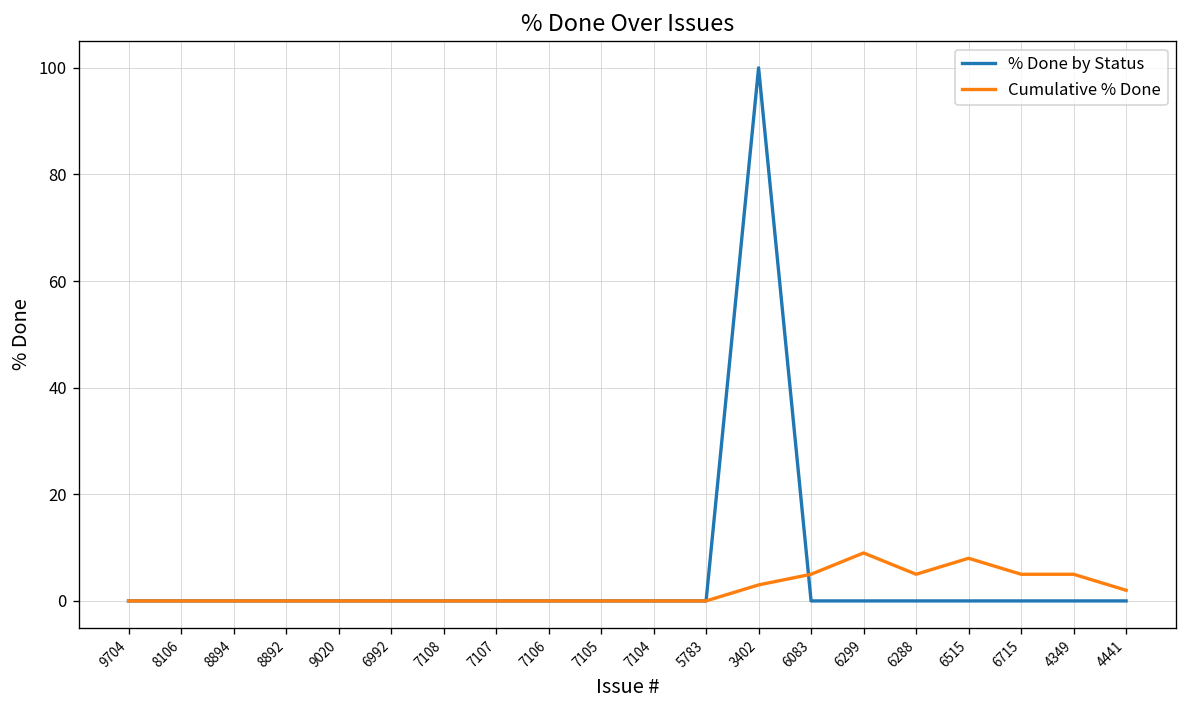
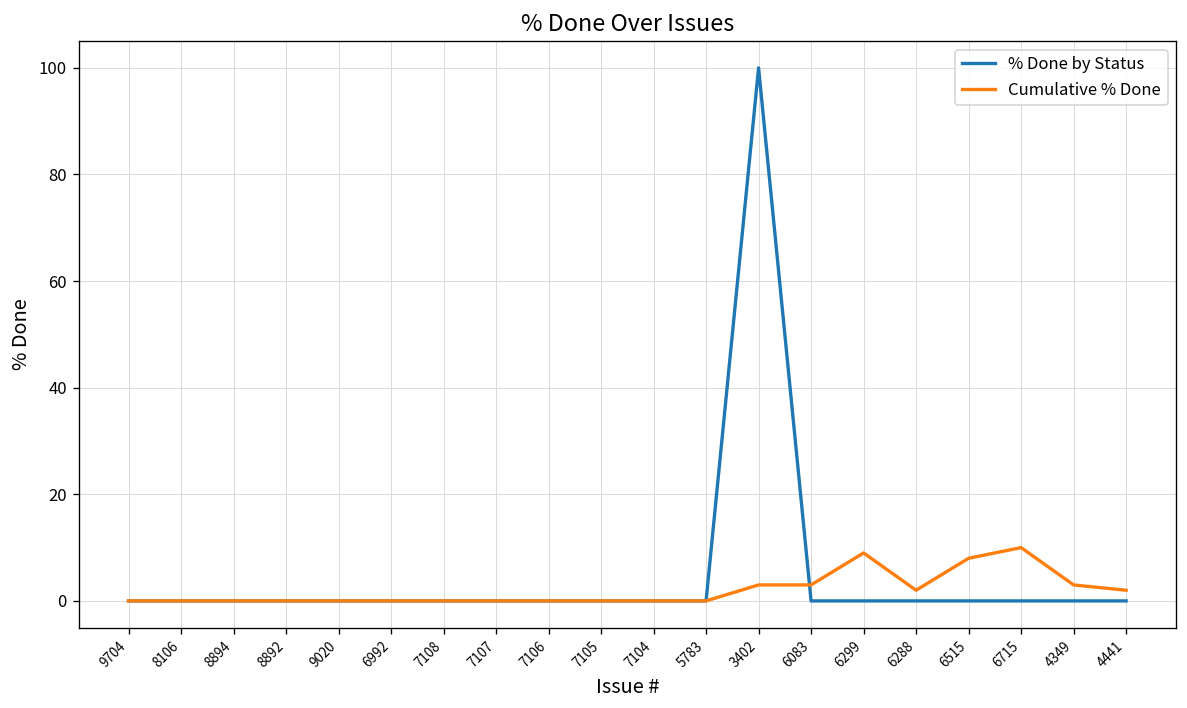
  {
    "% Done by Status": {
      "3402": 100,
      "6083": 0,
      "6299": 0,
      "6288": 0,
      "6515": 0,
      "6715": 0,
      "4349": 0,
      "4441": 0
    },
    "Cumulative % Done": {
      "3402": 3,
-     "6083": 5,
+     "6083": 3,
      "6299": 9,
-     "6288": 5,
+     "6288": 2,
      "6515": 8,
-     "6715": 5,
-     "4349": 5,
+     "6715": 10,
+     "4349": 3,
      "4441": 2
    }
  }
